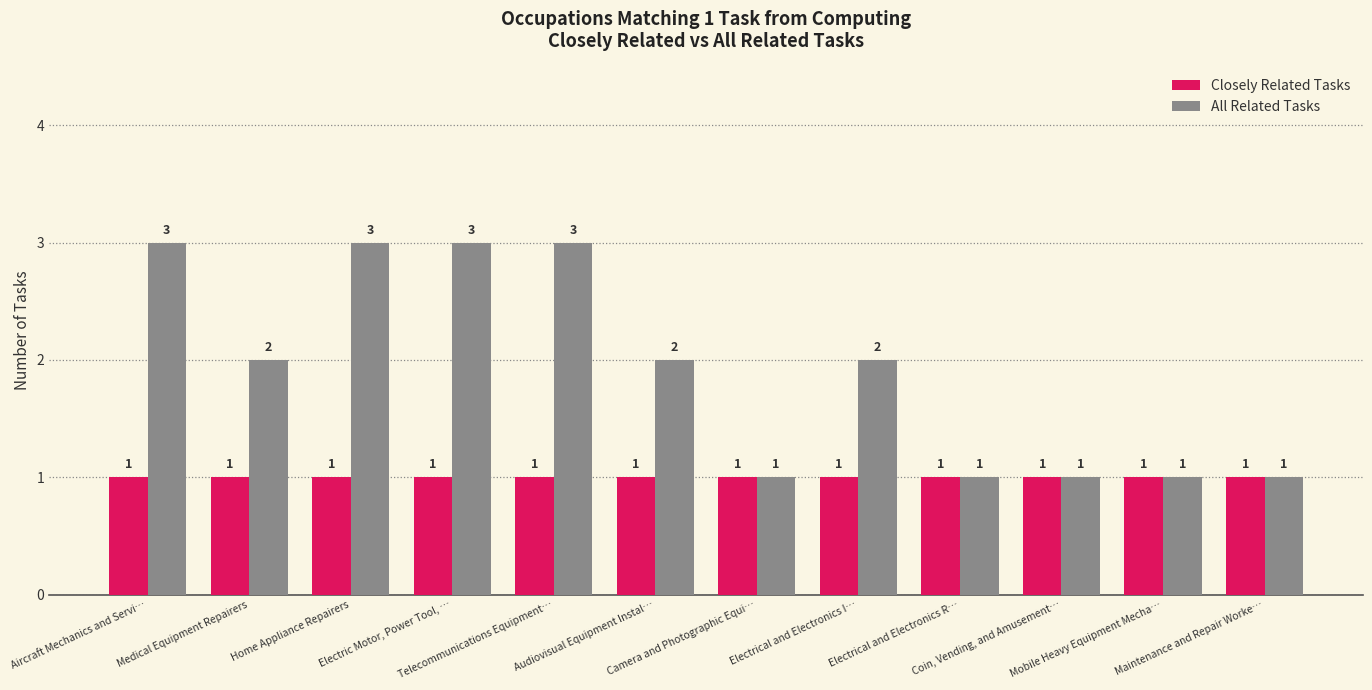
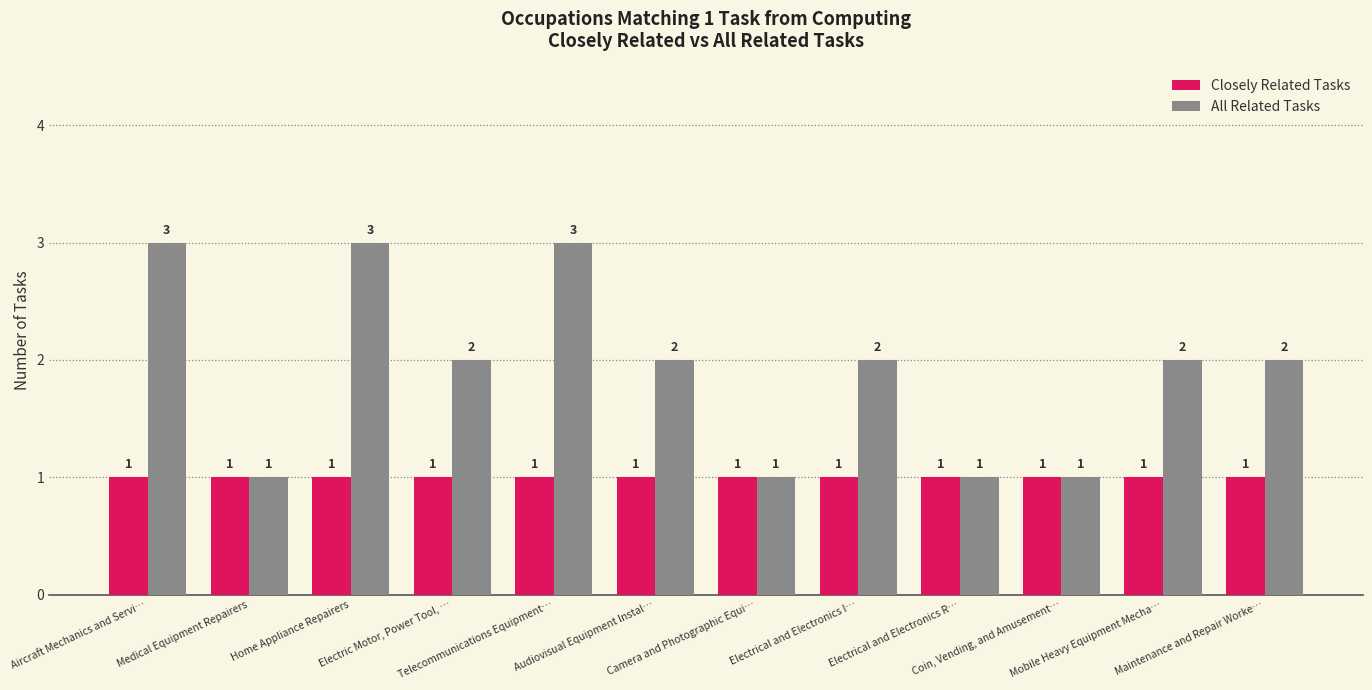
  {
    "Closely Related Tasks": {
      "Aircraft Mechanics and Servi…": 1,
      "Medical Equipment Repairers": 1,
      "Home Appliance Repairers": 1,
      "Electric Motor, Power Tool, …": 1,
      "Telecommunications Equipment…": 1,
      "Audiovisual Equipment Instal…": 1,
      "Camera and Photographic Equi…": 1,
      "Electrical and Electronics I…": 1,
      "Electrical and Electronics R…": 1,
      "Coin, Vending, and Amusement…": 1,
      "Mobile Heavy Equipment Mecha…": 1,
      "Maintenance and Repair Worke…": 1
    },
    "All Related Tasks": {
      "Aircraft Mechanics and Servi…": 3,
-     "Medical Equipment Repairers": 2,
+     "Medical Equipment Repairers": 1,
      "Home Appliance Repairers": 3,
-     "Electric Motor, Power Tool, …": 3,
+     "Electric Motor, Power Tool, …": 2,
      "Telecommunications Equipment…": 3,
      "Audiovisual Equipment Instal…": 2,
      "Camera and Photographic Equi…": 1,
      "Electrical and Electronics I…": 2,
      "Electrical and Electronics R…": 1,
      "Coin, Vending, and Amusement…": 1,
-     "Mobile Heavy Equipment Mecha…": 1,
-     "Maintenance and Repair Worke…": 1
+     "Mobile Heavy Equipment Mecha…": 2,
+     "Maintenance and Repair Worke…": 2
    }
  }
